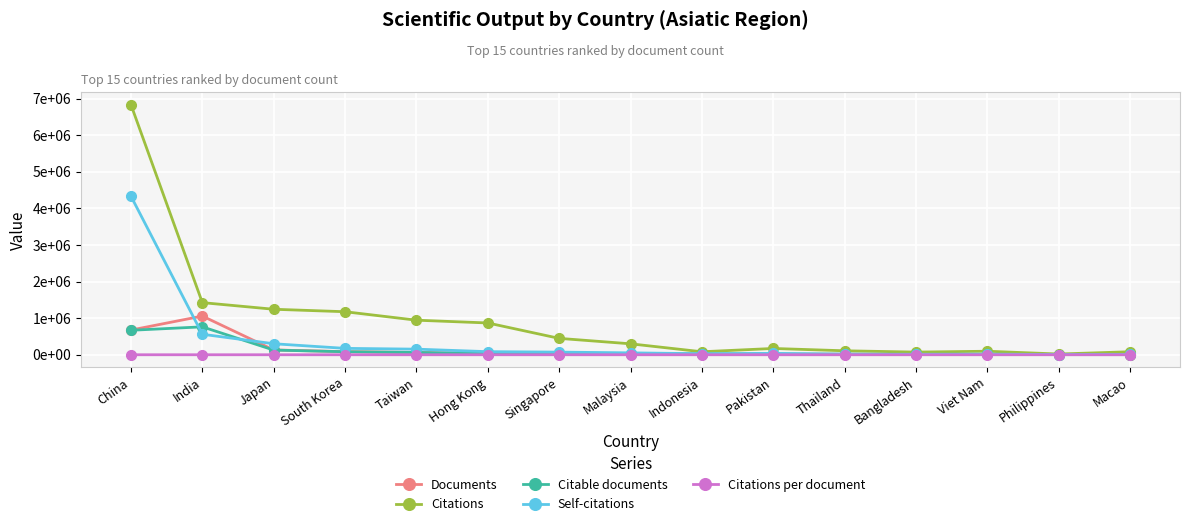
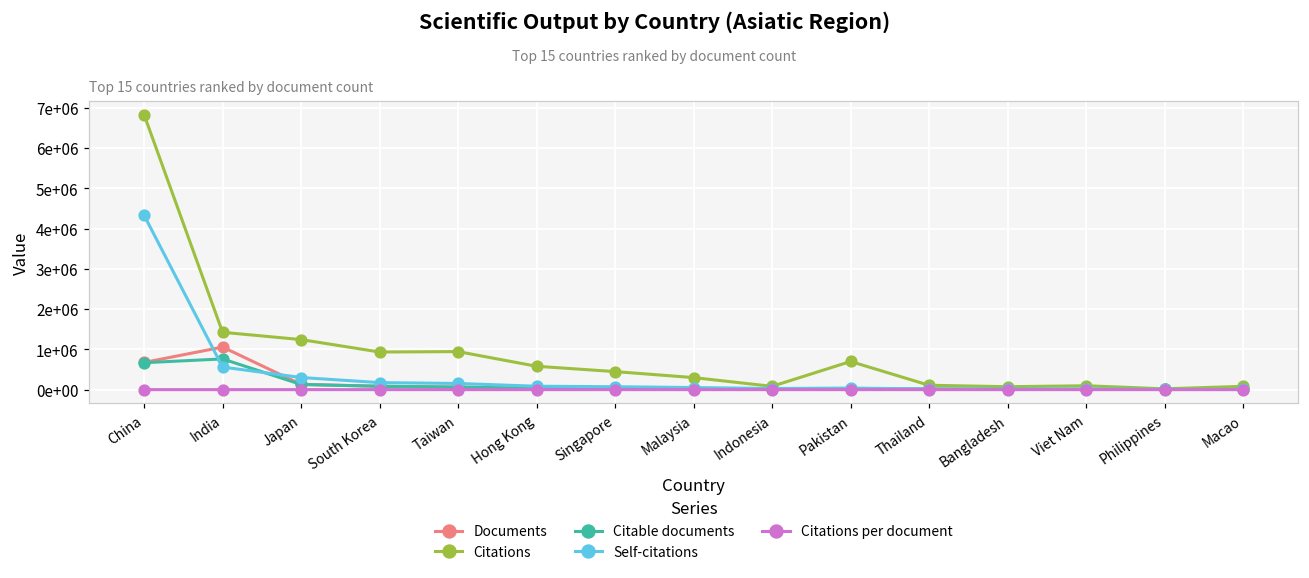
  {
    "Documents": {
      "India": 1100000
    },
    "Citations": {
      "China": 6800000,
      "India": 1400000,
      "Japan": 1200000,
-     "South Korea": 1200000,
+     "South Korea": 900000,
      "Taiwan": 900000,
-     "Hong Kong": 900000,
+     "Hong Kong": 600000,
      "Singapore": 400000,
      "Malaysia": 300000,
-     "Pakistan": 200000,
+     "Pakistan": 700000,
      "Thailand": 100000,
      "Viet Nam": 100000,
      "Macao": 100000
    },
    "Citable documents": {
      "India": 800000
    },
    "Self-citations": {
      "China": 4300000,
      "India": 600000,
      "Japan": 300000,
      "South Korea": 200000,
      "Taiwan": 200000
    },
    "Citations per document": {
      "China": 0,
      "India": 0,
      "Japan": 0,
      "South Korea": 0
    }
  }
